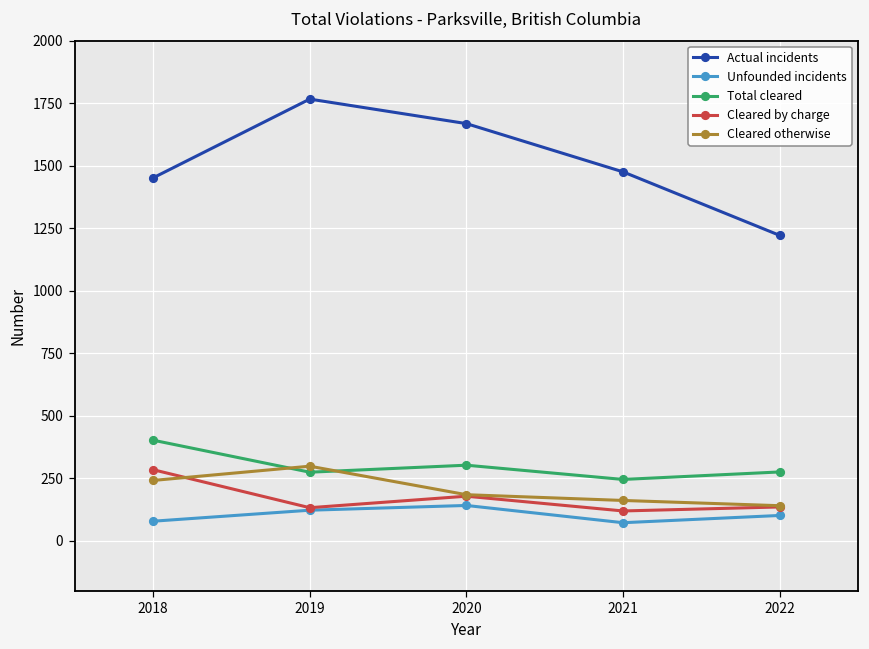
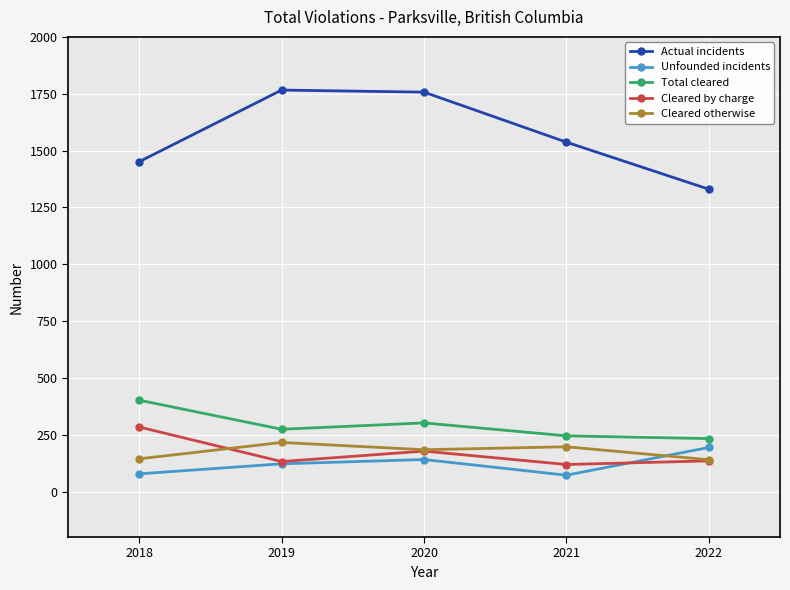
  {
    "Actual incidents": {
      "2018": 1450,
      "2019": 1770,
-     "2020": 1670,
-     "2021": 1480,
-     "2022": 1220
+     "2020": 1760,
+     "2021": 1540,
+     "2022": 1330
    },
    "Unfounded incidents": {
      "2018": 80,
      "2020": 140,
      "2021": 70,
-     "2022": 100
+     "2022": 190
    },
    "Total cleared": {
      "2018": 400,
      "2019": 270,
      "2020": 300,
      "2021": 250,
-     "2022": 280
+     "2022": 230
    },
    "Cleared by charge": {
      "2018": 280,
      "2021": 120
    },
    "Cleared otherwise": {
-     "2018": 240,
-     "2019": 300,
-     "2021": 160
+     "2018": 140,
+     "2019": 220,
+     "2021": 200
    }
  }
